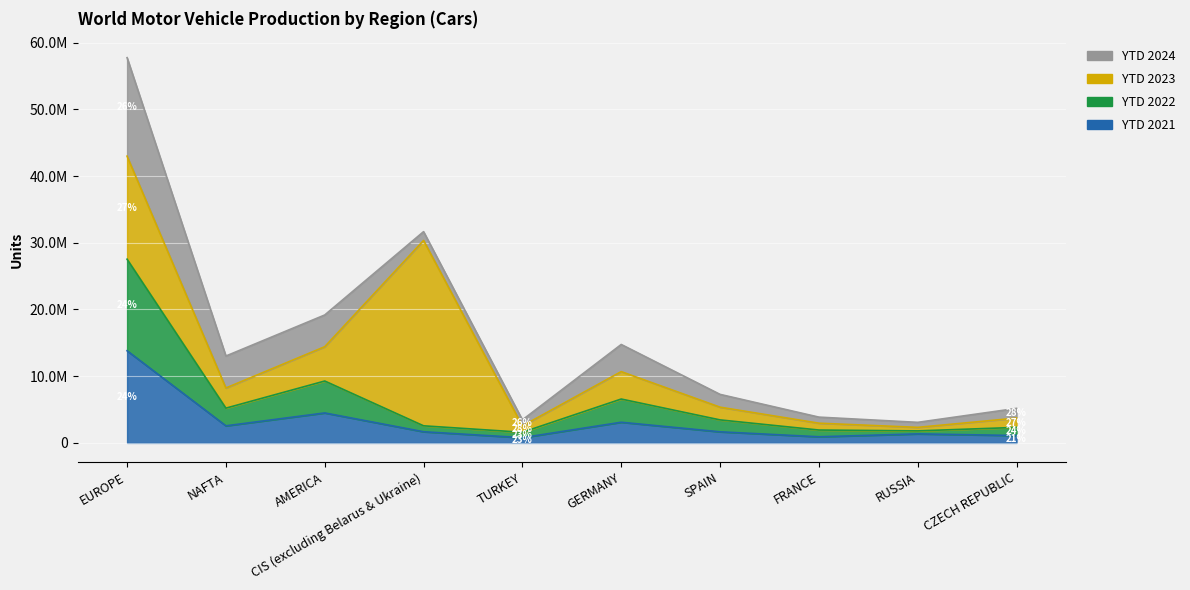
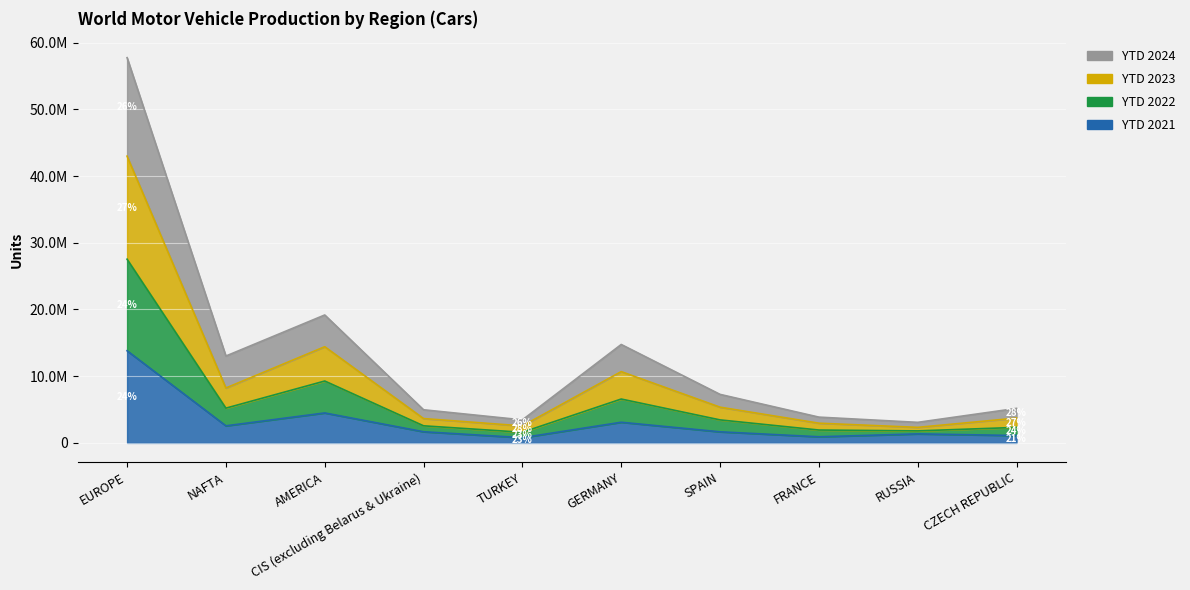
  {
    "YTD 2021": {
      "EUROPE": 14000000,
      "NAFTA": 3000000,
      "AMERICA": 4000000,
      "CIS (excluding Belarus & Ukraine)": 2000000,
      "GERMANY": 3000000,
      "SPAIN": 2000000,
      "FRANCE": 1000000,
      "RUSSIA": 1000000,
      "CZECH REPUBLIC": 1000000
    },
    "YTD 2022": {
      "EUROPE": 14000000,
      "NAFTA": 3000000,
      "AMERICA": 5000000,
      "CIS (excluding Belarus & Ukraine)": 1000000,
      "GERMANY": 3000000,
      "SPAIN": 2000000,
      "FRANCE": 1000000,
      "RUSSIA": 0,
      "CZECH REPUBLIC": 1000000
    },
    "YTD 2023": {
      "EUROPE": 15000000,
      "NAFTA": 3000000,
      "AMERICA": 5000000,
-     "CIS (excluding Belarus & Ukraine)": 28000000,
+     "CIS (excluding Belarus & Ukraine)": 1000000,
      "GERMANY": 4000000,
      "SPAIN": 2000000,
      "FRANCE": 1000000,
      "RUSSIA": 1000000,
      "CZECH REPUBLIC": 1000000
    },
    "YTD 2024": {
      "EUROPE": 15000000,
      "NAFTA": 5000000,
      "AMERICA": 5000000,
      "CIS (excluding Belarus & Ukraine)": 1000000,
      "GERMANY": 4000000,
      "SPAIN": 2000000,
      "FRANCE": 1000000,
      "RUSSIA": 1000000,
      "CZECH REPUBLIC": 1000000
    }
  }
